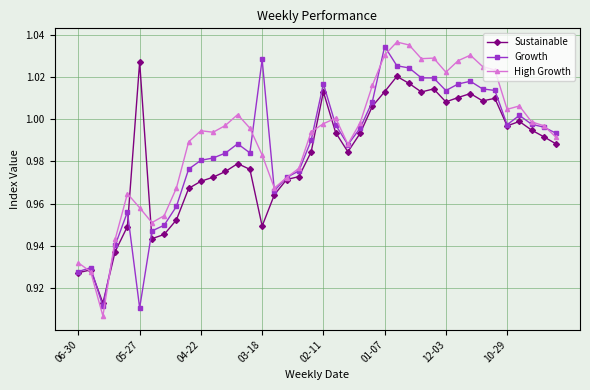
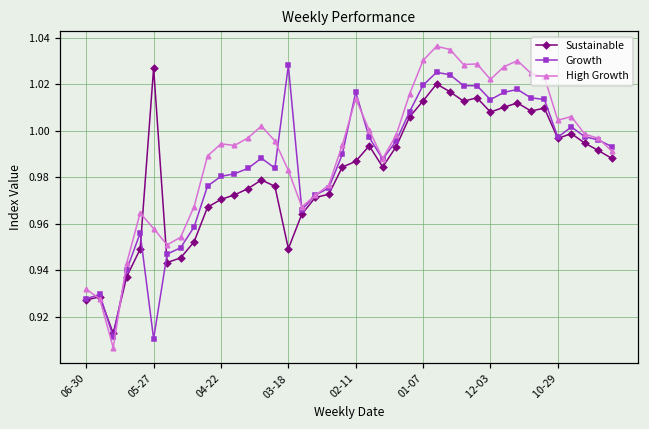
  {
    "Sustainable": {
      "05-27": 1.027,
      "04-22": 0.971,
      "03-18": 0.949,
-     "02-11": 1.013,
+     "02-11": 0.987,
      "01-07": 1.013,
      "12-03": 1.008
    },
    "Growth": {
      "05-27": 0.911,
      "04-22": 0.980,
      "03-18": 1.028,
      "02-11": 1.017,
-     "01-07": 1.034,
+     "01-07": 1.020,
      "12-03": 1.013
    },
    "High Growth": {
      "06-30": 0.932,
      "05-27": 0.958,
      "04-22": 0.994,
      "03-18": 0.983,
-     "02-11": 0.998,
+     "02-11": 1.014,
      "01-07": 1.030,
      "12-03": 1.022,
      "10-29": 1.005
    }
  }
